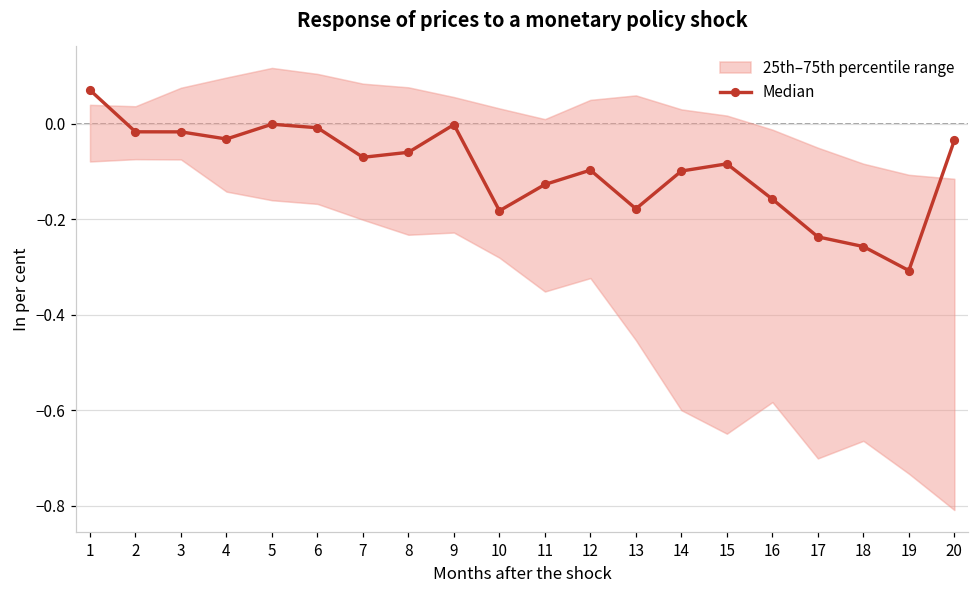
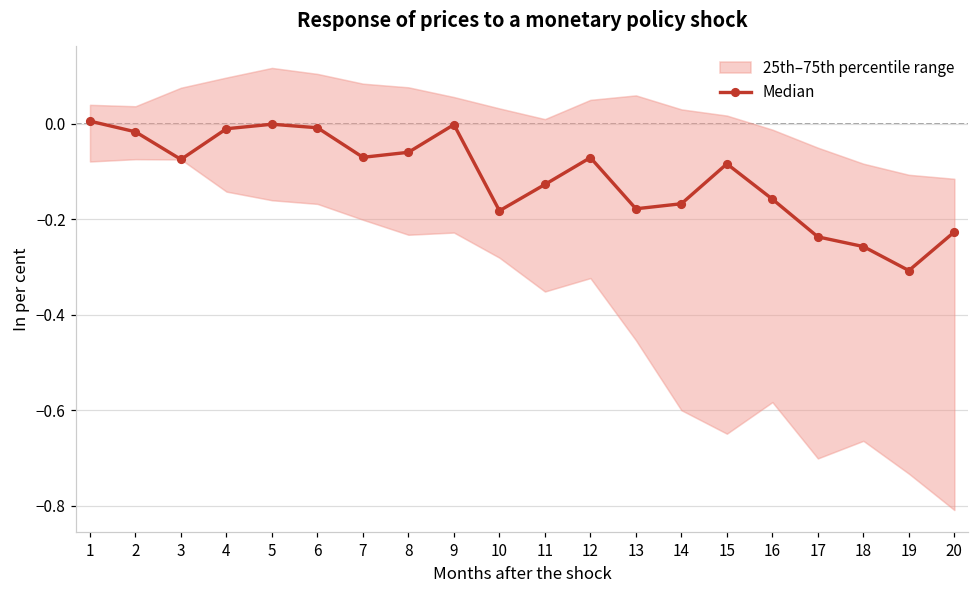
  {
    "Median": {
-     "1": 0.07,
+     "1": 0.01,
      "2": -0.02,
-     "3": -0.02,
-     "4": -0.03,
+     "3": -0.07,
+     "4": -0.01,
      "5": 0.00,
      "6": -0.01,
      "7": -0.07,
      "8": -0.06,
      "9": 0.00,
      "10": -0.18,
      "11": -0.13,
-     "12": -0.10,
+     "12": -0.07,
      "13": -0.18,
-     "14": -0.10,
+     "14": -0.17,
      "15": -0.08,
      "16": -0.16,
      "17": -0.24,
      "18": -0.26,
      "19": -0.31,
-     "20": -0.03
+     "20": -0.23
    }
  }
